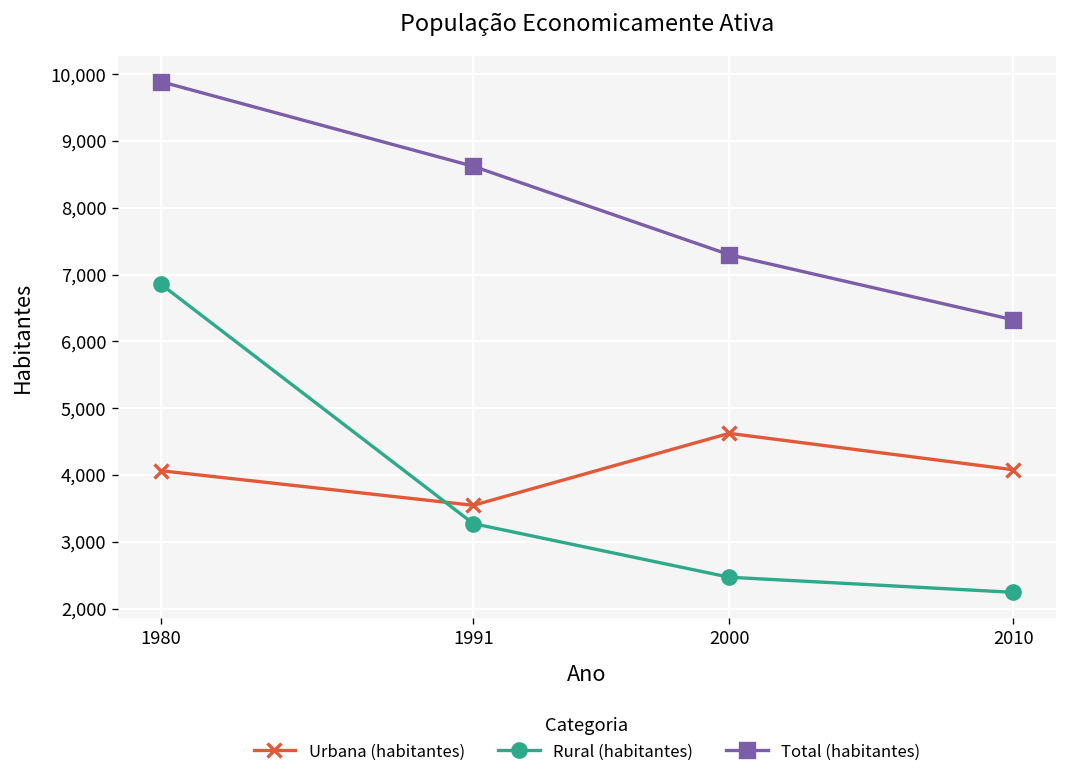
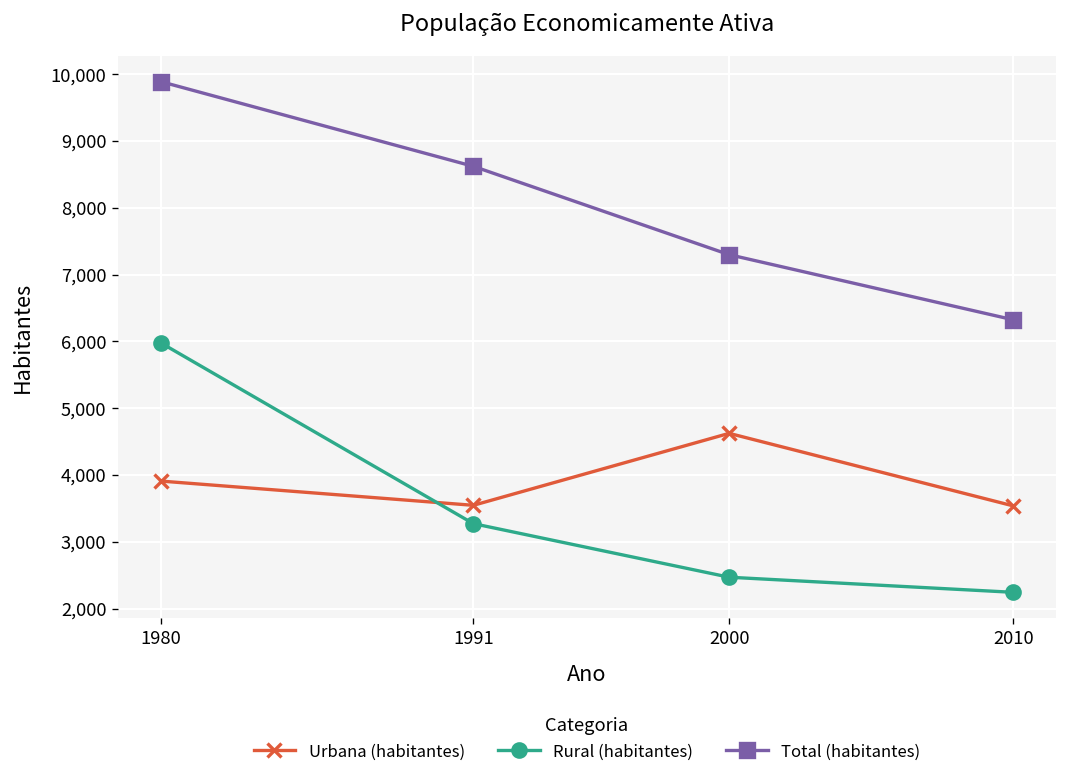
  {
    "Urbana (habitantes)": {
-     "1980": "4,100",
+     "1980": "3,900",
      "1991": "3,500",
      "2000": "4,600",
-     "2010": "4,100"
+     "2010": "3,500"
    },
    "Rural (habitantes)": {
-     "1980": "6,900",
+     "1980": "6,000",
      "1991": "3,300",
      "2000": "2,500",
      "2010": "2,200"
    },
    "Total (habitantes)": {
      "1980": "9,900",
      "1991": "8,600",
      "2000": "7,300",
      "2010": "6,300"
    }
  }
